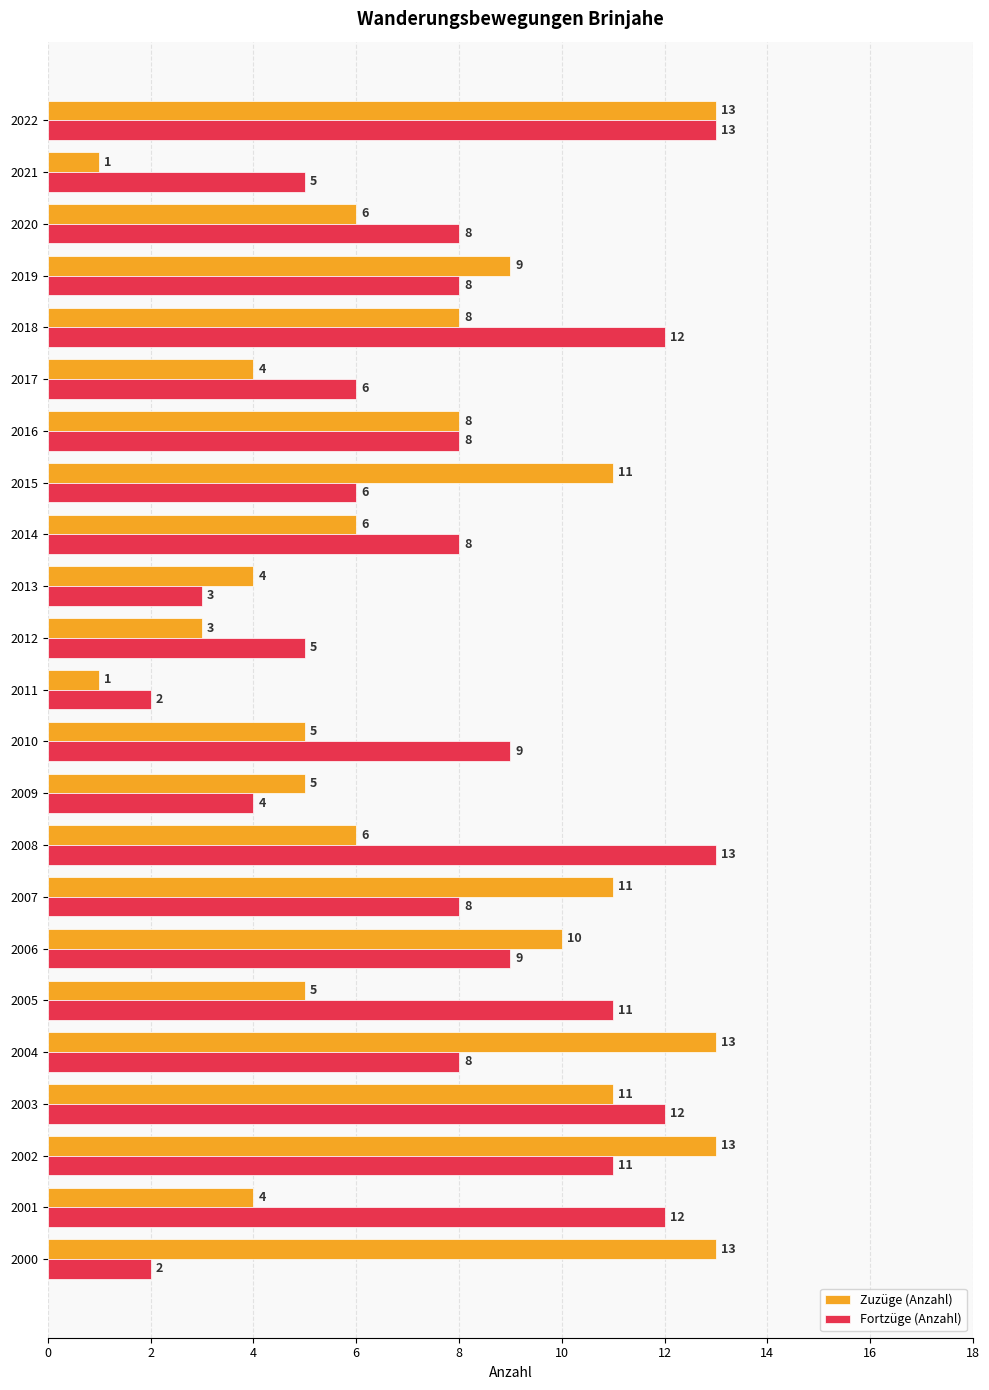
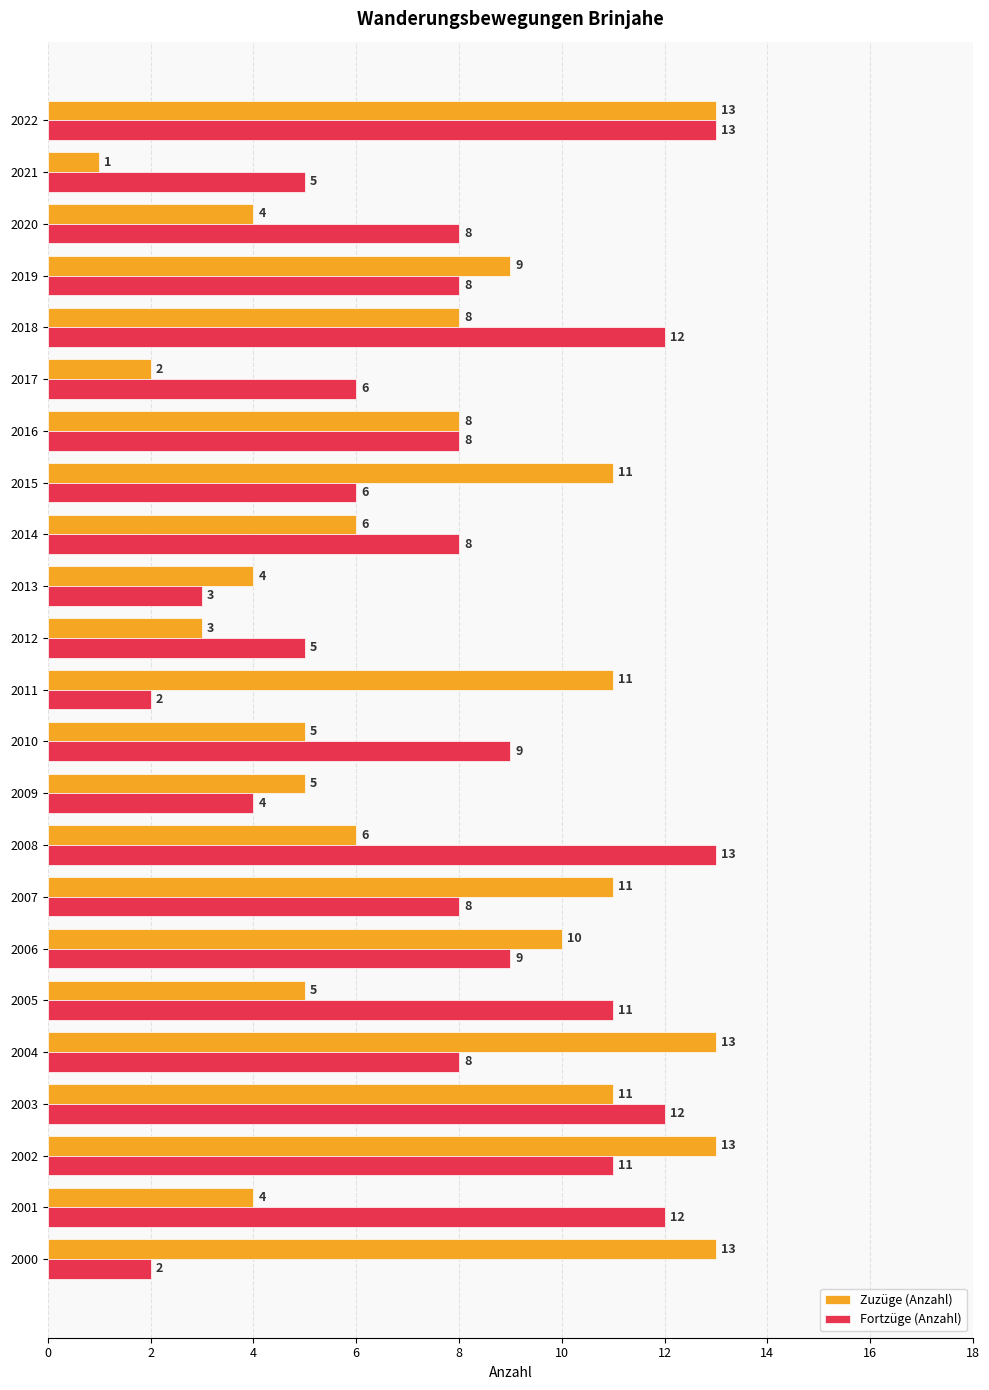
  {
    "Zuzüge (Anzahl)": {
      "2022": 13,
      "2021": 1,
-     "2020": 6,
+     "2020": 4,
      "2019": 9,
      "2018": 8,
-     "2017": 4,
+     "2017": 2,
      "2016": 8,
      "2015": 11,
      "2014": 6,
      "2013": 4,
      "2012": 3,
-     "2011": 1,
+     "2011": 11,
      "2010": 5,
      "2009": 5,
      "2008": 6,
      "2007": 11,
      "2006": 10,
      "2005": 5,
      "2004": 13,
      "2003": 11,
      "2002": 13,
      "2001": 4,
      "2000": 13
    },
    "Fortzüge (Anzahl)": {
      "2022": 13,
      "2021": 5,
      "2020": 8,
      "2019": 8,
      "2018": 12,
      "2017": 6,
      "2016": 8,
      "2015": 6,
      "2014": 8,
      "2013": 3,
      "2012": 5,
      "2011": 2,
      "2010": 9,
      "2009": 4,
      "2008": 13,
      "2007": 8,
      "2006": 9,
      "2005": 11,
      "2004": 8,
      "2003": 12,
      "2002": 11,
      "2001": 12,
      "2000": 2
    }
  }
